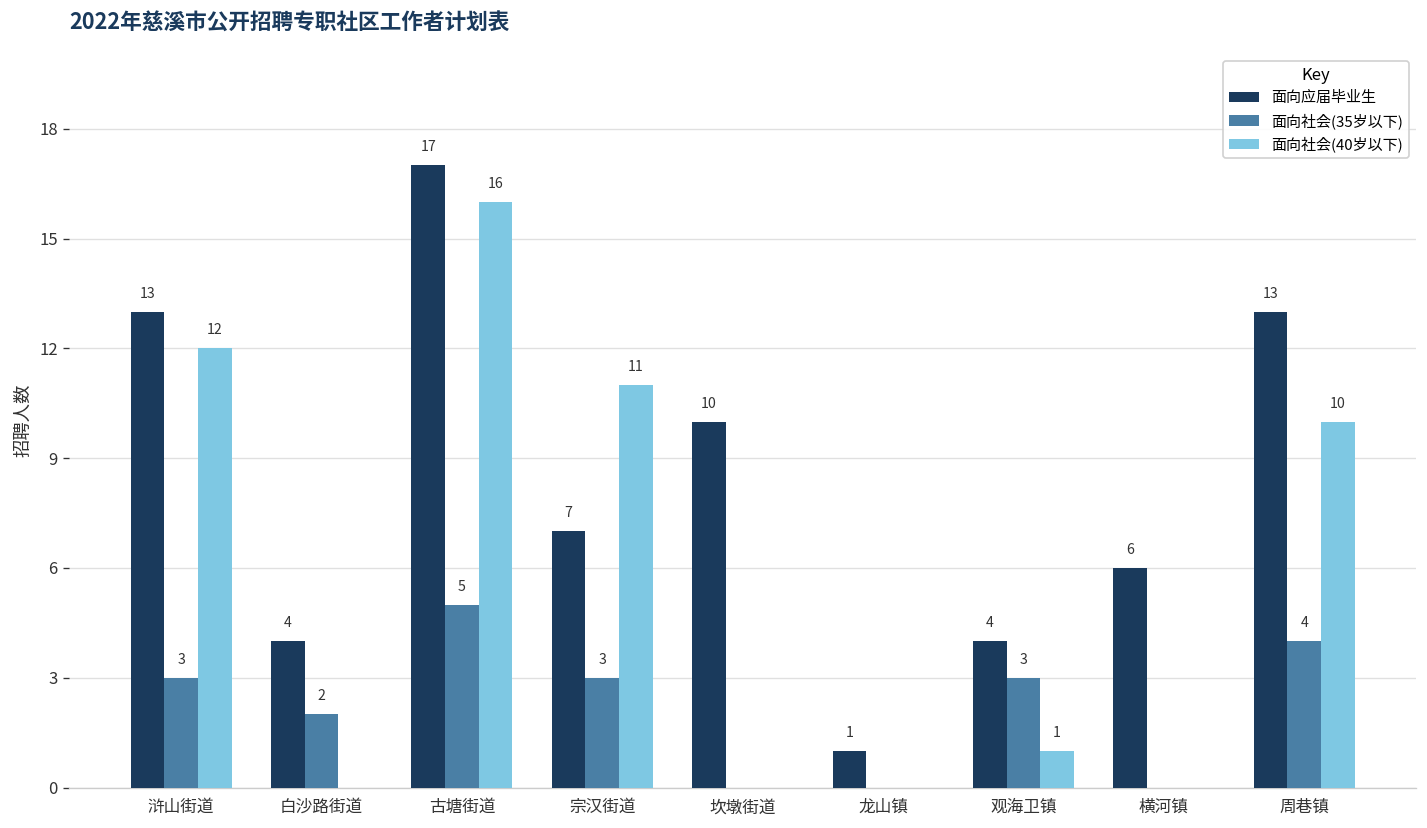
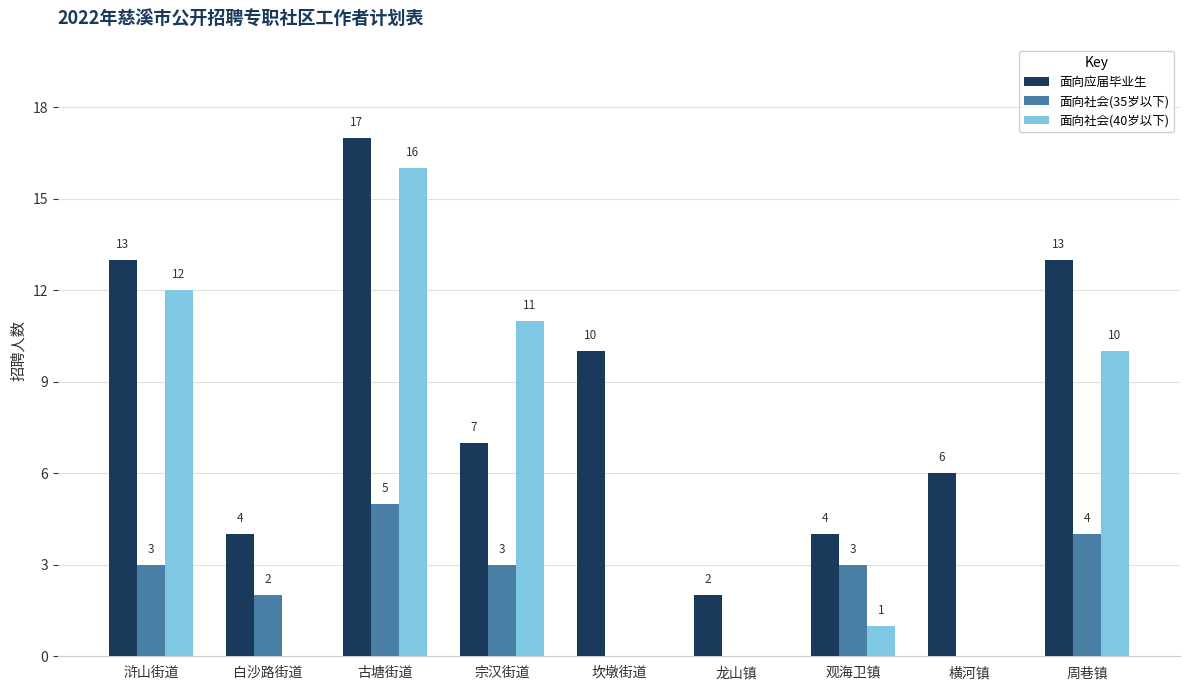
  {
    "面向应届毕业生": {
      "浒山街道": 13,
      "白沙路街道": 4,
      "古塘街道": 17,
      "宗汉街道": 7,
      "坎墩街道": 10,
-     "龙山镇": 1,
+     "龙山镇": 2,
      "观海卫镇": 4,
      "横河镇": 6,
      "周巷镇": 13
    },
    "面向社会(35岁以下)": {
      "浒山街道": 3,
      "白沙路街道": 2,
      "古塘街道": 5,
      "宗汉街道": 3,
      "观海卫镇": 3,
      "周巷镇": 4
    },
    "面向社会(40岁以下)": {
      "浒山街道": 12,
      "古塘街道": 16,
      "宗汉街道": 11,
      "观海卫镇": 1,
      "周巷镇": 10
    }
  }
